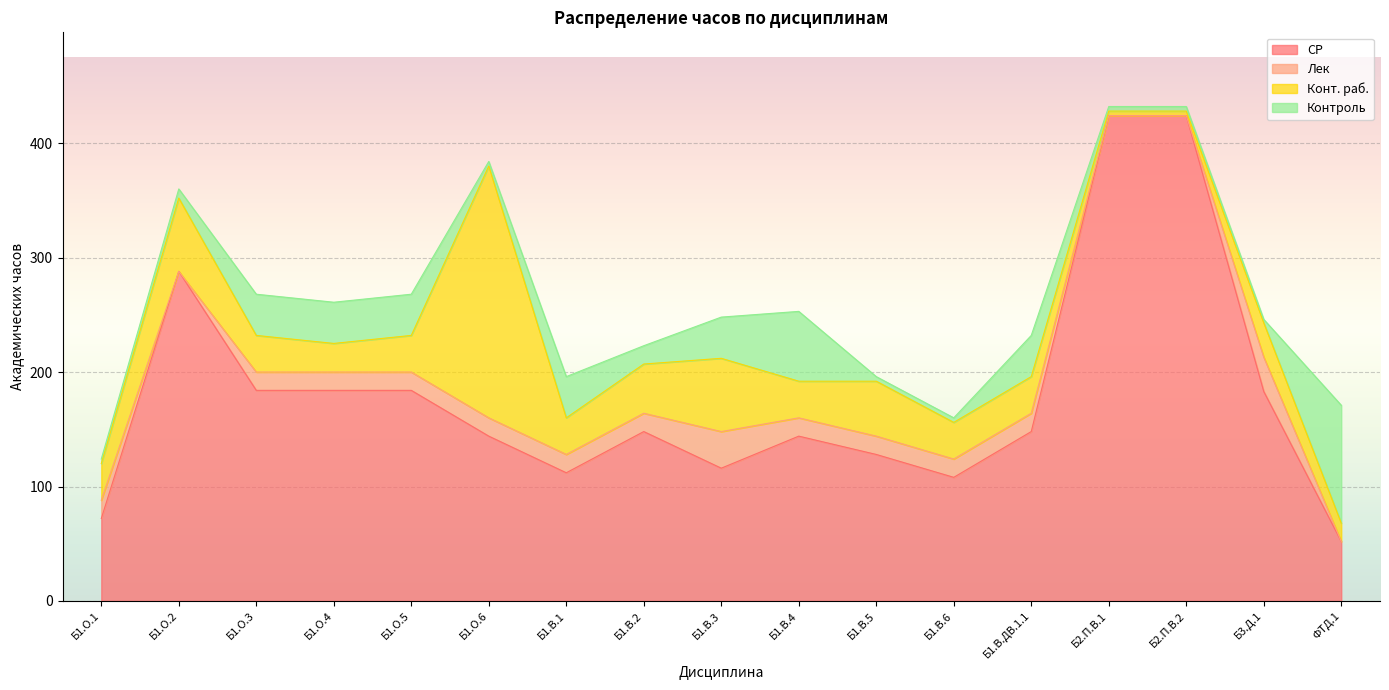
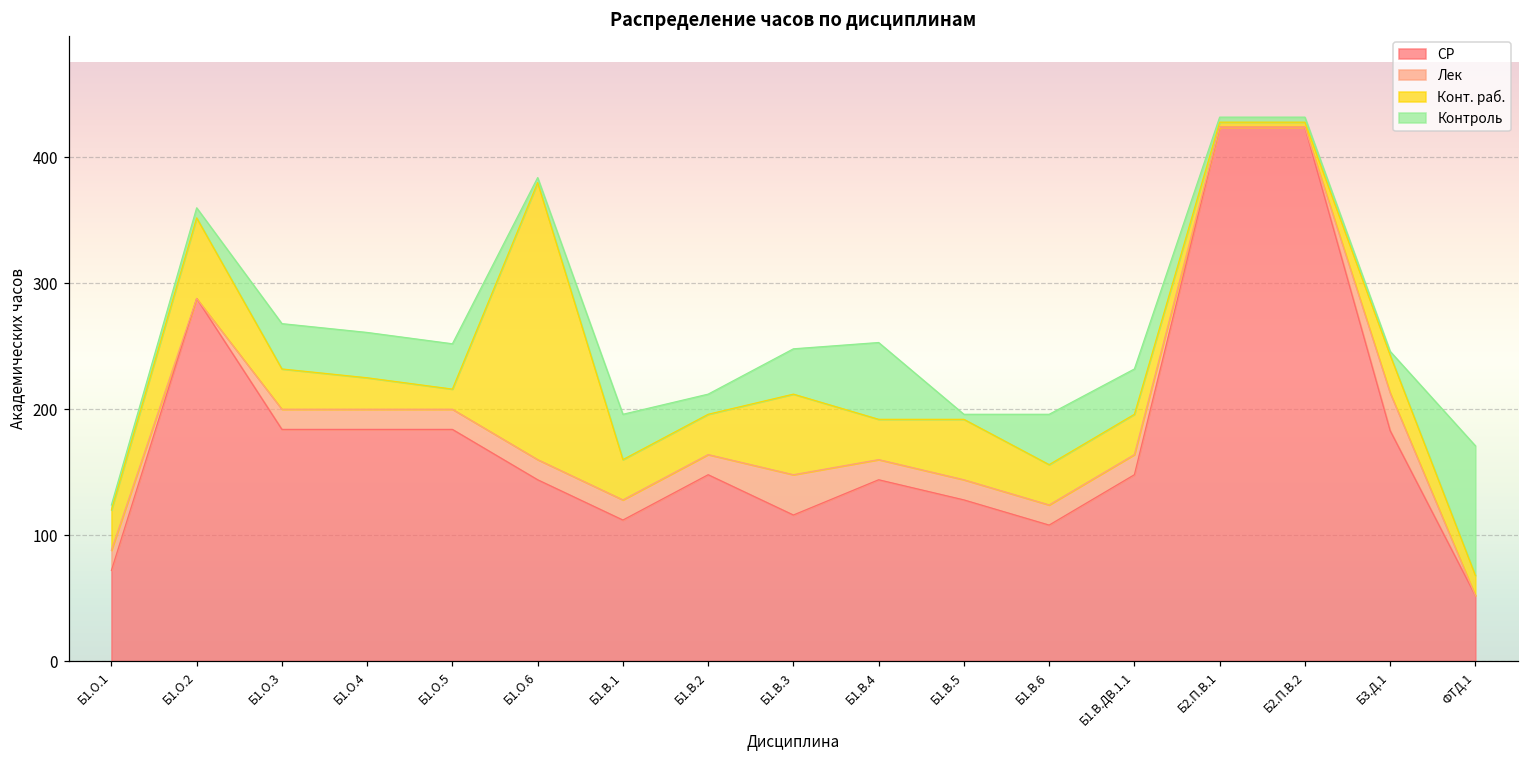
  {
    "Конт. раб.": {
      "Б1.О.1": 32,
      "Б1.О.2": 64,
      "Б1.О.3": 32,
      "Б1.О.4": 25,
-     "Б1.О.5": 32,
+     "Б1.О.5": 16,
      "Б1.О.6": 220,
      "Б1.В.1": 32,
-     "Б1.В.2": 43,
+     "Б1.В.2": 32,
      "Б1.В.3": 64,
      "Б1.В.4": 32,
      "Б1.В.5": 48,
      "Б1.В.6": 32,
      "Б1.В.ДВ.1.1": 32,
      "Б2.П.В.1": 4,
      "Б2.П.В.2": 4,
      "Б3.Д.1": 30,
      "ФТД.1": 16
    },
    "Контроль": {
      "Б1.О.1": 4,
      "Б1.О.2": 8,
      "Б1.О.3": 36,
      "Б1.О.4": 36,
      "Б1.О.5": 36,
      "Б1.О.6": 4,
      "Б1.В.1": 36,
      "Б1.В.2": 16,
      "Б1.В.3": 36,
      "Б1.В.4": 61,
      "Б1.В.5": 4,
-     "Б1.В.6": 4,
+     "Б1.В.6": 40,
      "Б1.В.ДВ.1.1": 36,
      "Б2.П.В.1": 4,
      "Б2.П.В.2": 4,
      "Б3.Д.1": 3,
      "ФТД.1": 103
    }
  }
